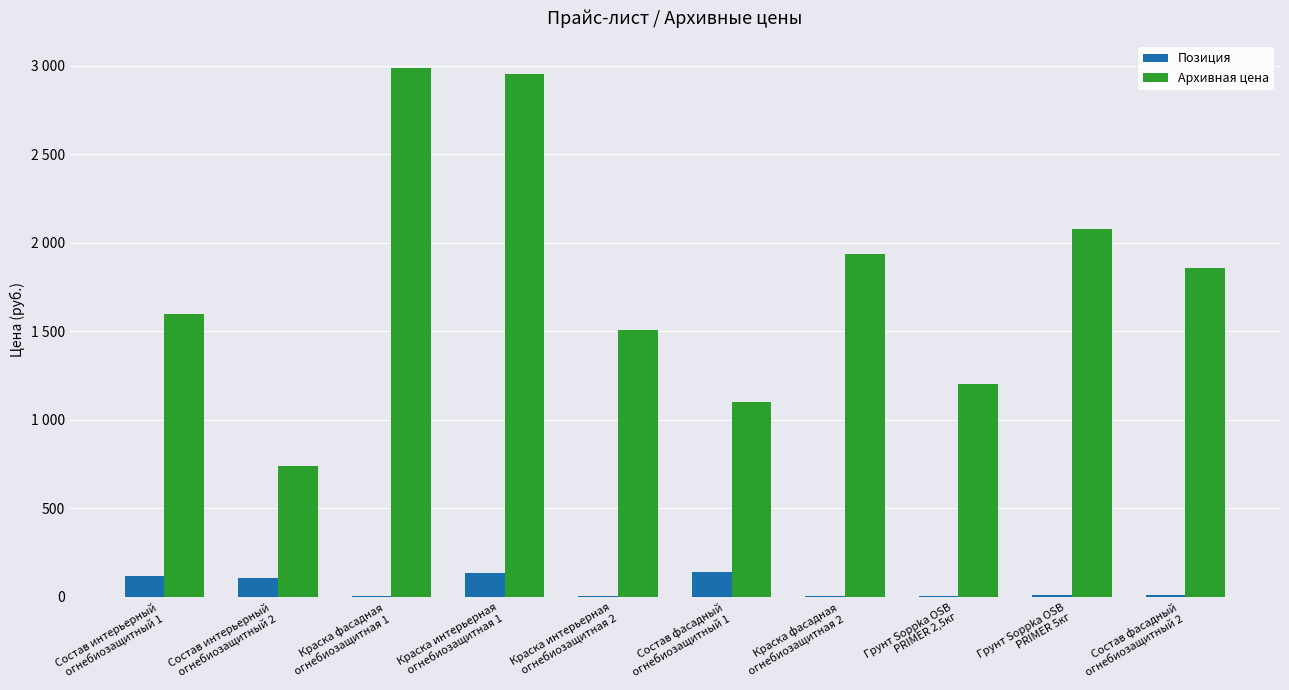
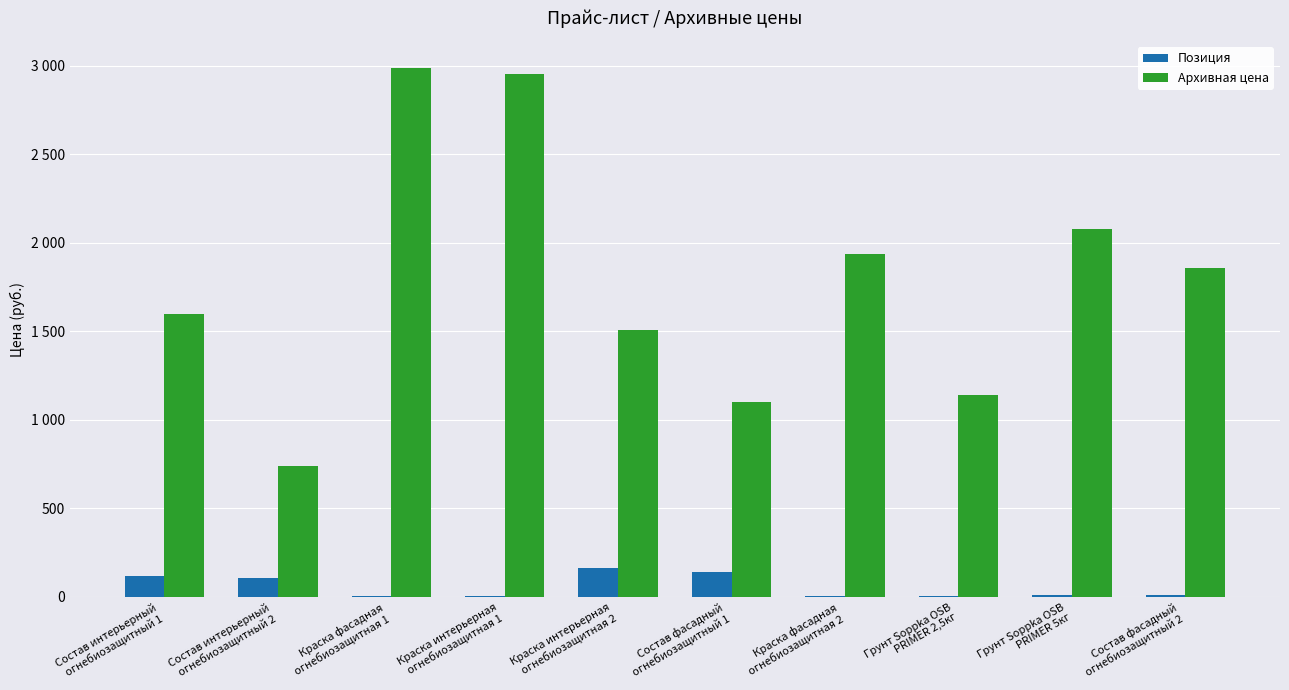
  {
    "Позиция": {
      "Состав интерьерный огнебиозащитный 1": 120,
      "Состав интерьерный огнебиозащитный 2": 110,
-     "Краска интерьерная огнебиозащитная 1": 140,
-     "Краска интерьерная огнебиозащитная 2": 10,
+     "Краска интерьерная огнебиозащитная 1": 0,
+     "Краска интерьерная огнебиозащитная 2": 160,
      "Состав фасадный огнебиозащитный 1": 140
    },
    "Архивная цена": {
      "Состав интерьерный огнебиозащитный 1": 1600,
      "Состав интерьерный огнебиозащитный 2": 740,
      "Краска фасадная огнебиозащитная 1": 2990,
      "Краска интерьерная огнебиозащитная 1": 2960,
      "Краска интерьерная огнебиозащитная 2": 1510,
      "Состав фасадный огнебиозащитный 1": 1100,
      "Краска фасадная огнебиозащитная 2": 1940,
-     "Грунт Soppka OSB PRIMER 2,5кг": 1200,
+     "Грунт Soppka OSB PRIMER 2,5кг": 1140,
      "Грунт Soppka OSB PRIMER 5кг": 2080,
      "Состав фасадный огнебиозащитный 2": 1860
    }
  }
